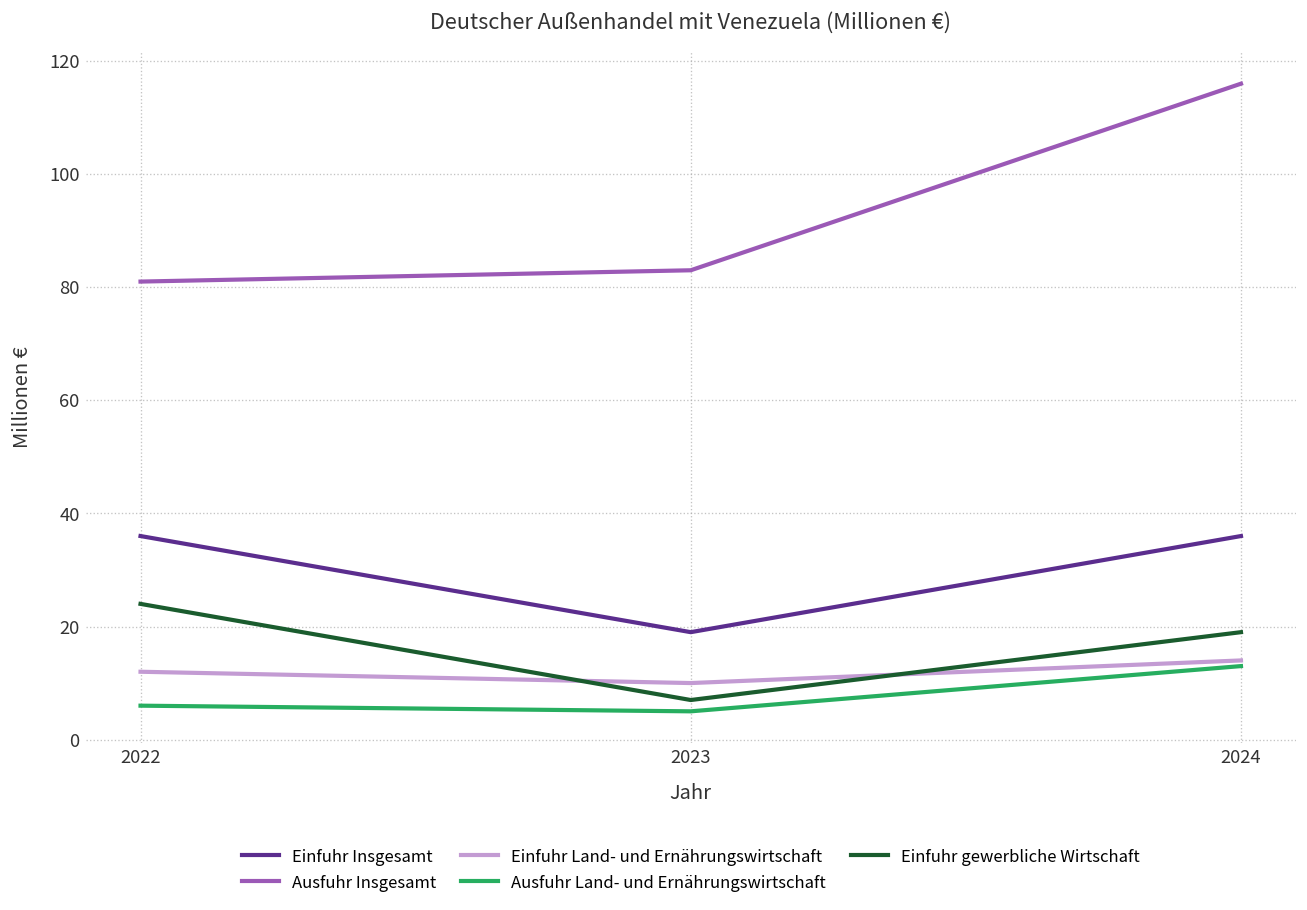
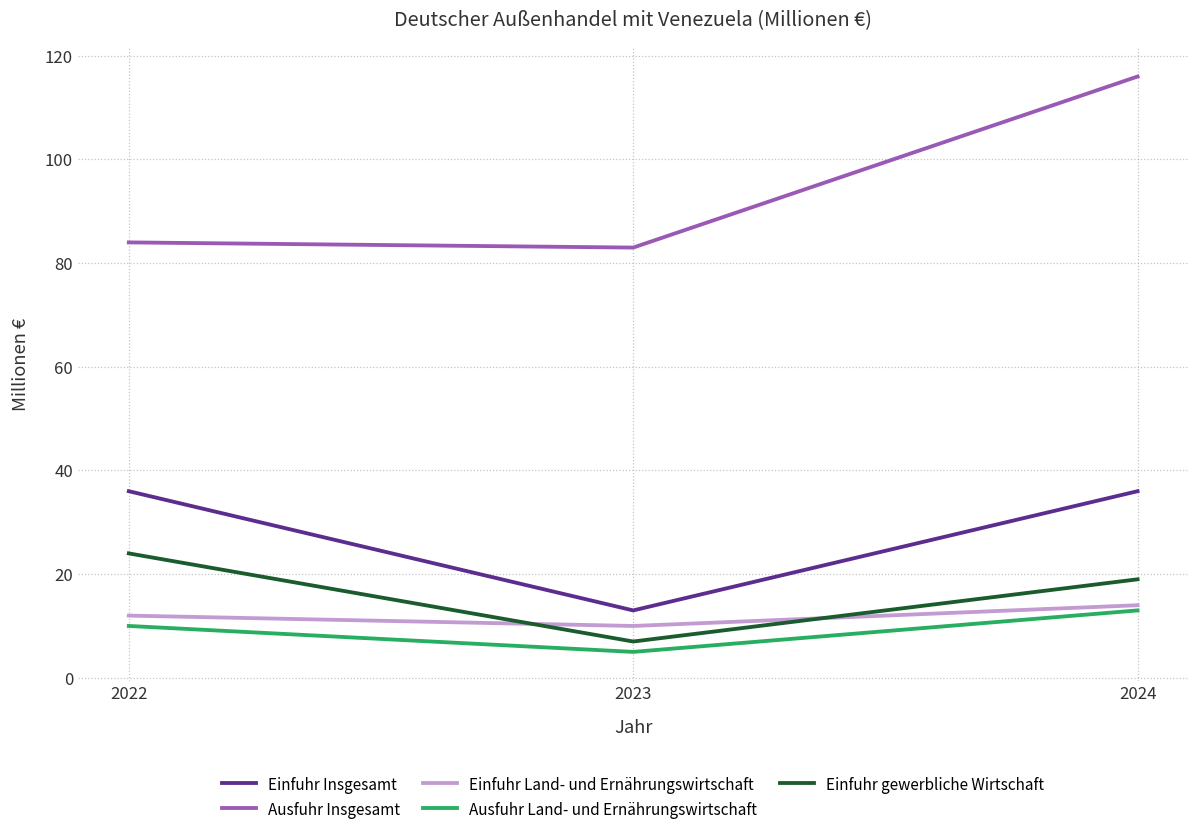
  {
    "Einfuhr Insgesamt": {
      "2022": 36,
-     "2023": 19,
+     "2023": 13,
      "2024": 36
    },
    "Ausfuhr Insgesamt": {
-     "2022": 81,
+     "2022": 84,
      "2023": 83,
      "2024": 116
    },
    "Einfuhr Land- und Ernährungswirtschaft": {
      "2022": 12,
      "2023": 10,
      "2024": 14
    },
    "Ausfuhr Land- und Ernährungswirtschaft": {
-     "2022": 6,
+     "2022": 10,
      "2023": 5,
      "2024": 13
    },
    "Einfuhr gewerbliche Wirtschaft": {
      "2022": 24,
      "2023": 7,
      "2024": 19
    }
  }
